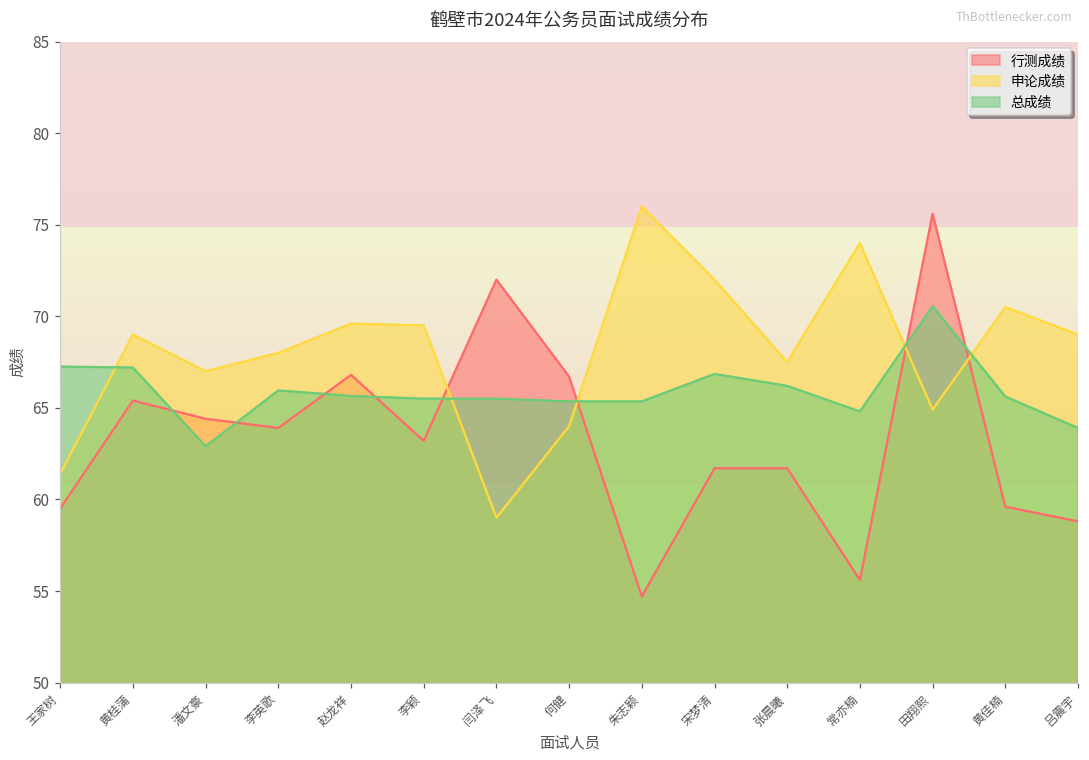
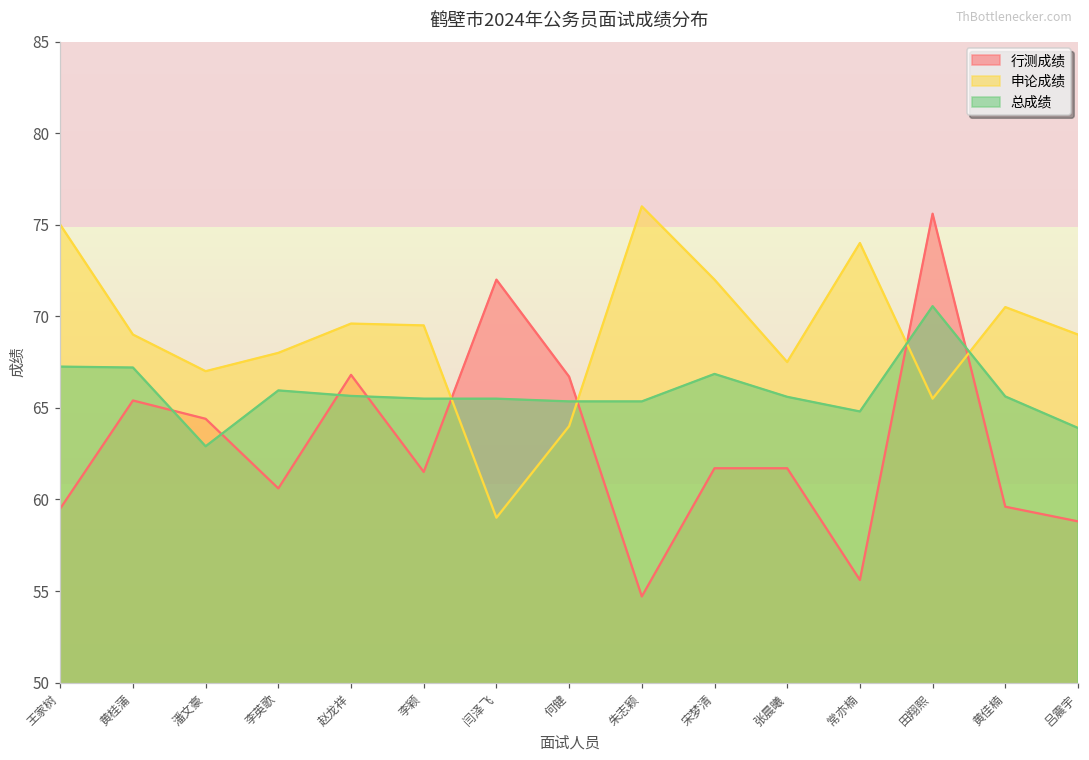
  {
    "行测成绩": {
      "王家树": 59.5,
      "黄桂蒲": 65.4,
      "潘文豪": 64.4,
-     "李英歌": 63.9,
+     "李英歌": 60.6,
      "赵龙祥": 66.8,
-     "李颖": 63.2,
+     "李颖": 61.5,
      "闫泽飞": 72.0,
      "何健": 66.7,
      "朱志颖": 54.7,
      "宋梦清": 61.7,
      "张晨曦": 61.7,
      "常亦楠": 55.6,
      "田翔熙": 75.6,
      "黄佳楠": 59.6,
      "吕震宇": 58.8
    },
    "申论成绩": {
-     "王家树": 61.4,
+     "王家树": 75.0,
      "黄桂蒲": 69.0,
      "潘文豪": 67.0,
      "李英歌": 68.0,
      "赵龙祥": 69.6,
      "李颖": 69.5,
      "闫泽飞": 59.0,
      "何健": 64.0,
      "朱志颖": 76.0,
      "宋梦清": 72.0,
      "张晨曦": 67.5,
      "常亦楠": 74.0,
-     "田翔熙": 64.9,
+     "田翔熙": 65.5,
      "黄佳楠": 70.5,
      "吕震宇": 69.0
    },
    "总成绩": {
      "王家树": 67.3,
      "黄桂蒲": 67.2,
      "潘文豪": 62.9,
      "李英歌": 66.0,
      "赵龙祥": 65.7,
      "李颖": 65.5,
      "闫泽飞": 65.5,
      "何健": 65.4,
      "朱志颖": 65.4,
      "宋梦清": 66.9,
-     "张晨曦": 66.2,
+     "张晨曦": 65.6,
      "常亦楠": 64.8,
      "田翔熙": 70.6,
      "黄佳楠": 65.6,
      "吕震宇": 63.9
    }
  }
